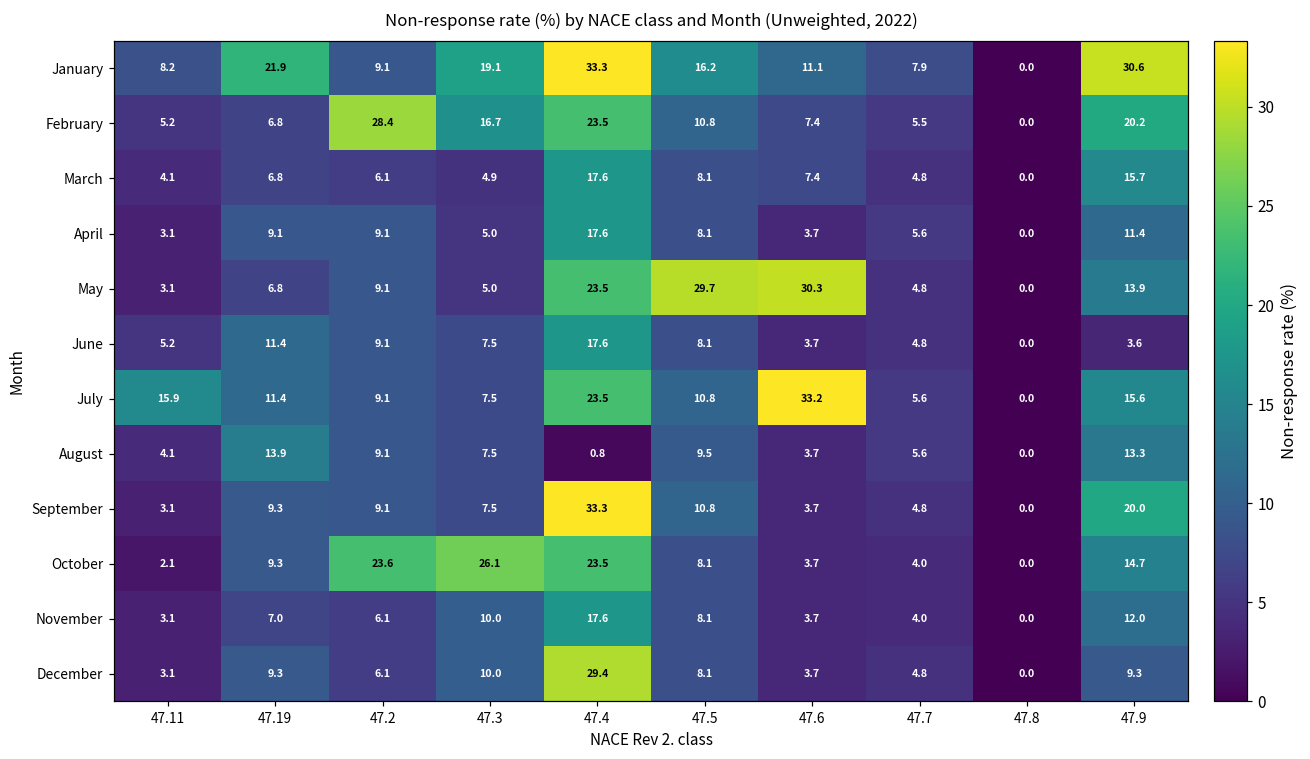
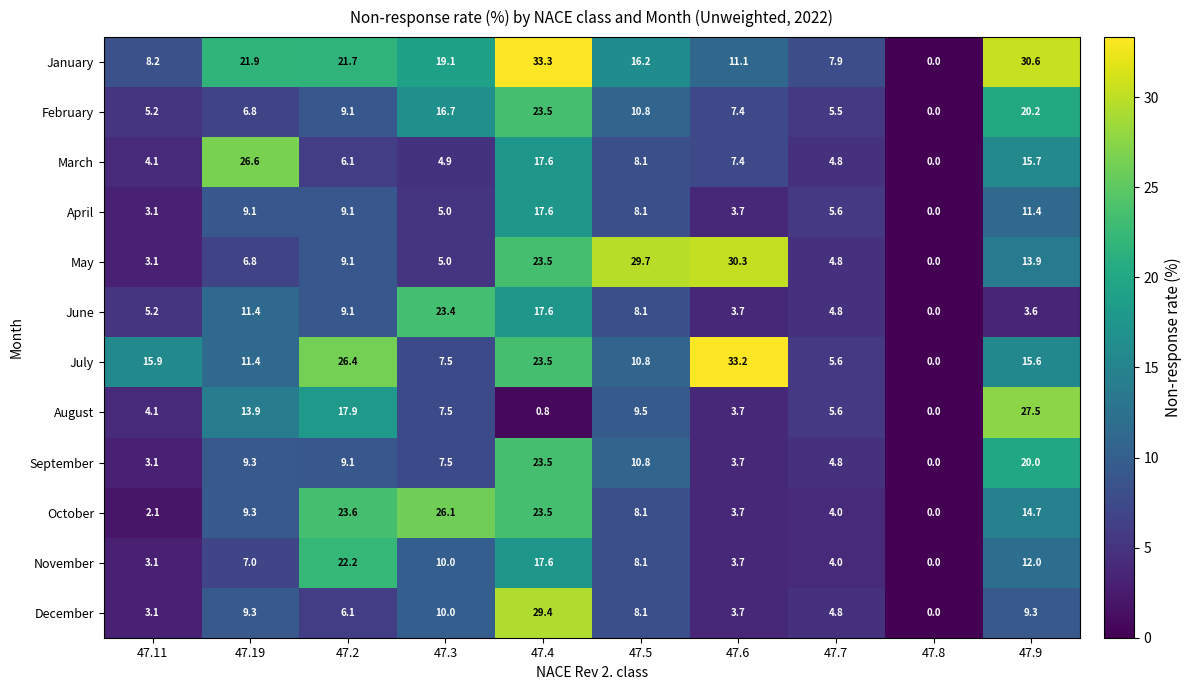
  {
    "January": {
      "47.11": 8.2,
      "47.19": 21.9,
-     "47.2": 9.1,
+     "47.2": 21.7,
      "47.3": 19.1,
      "47.4": 33.3,
      "47.5": 16.2,
      "47.6": 11.1,
      "47.7": 7.9,
      "47.8": 0.0,
      "47.9": 30.6
    },
    "February": {
      "47.11": 5.2,
      "47.19": 6.8,
-     "47.2": 28.4,
+     "47.2": 9.1,
      "47.3": 16.7,
      "47.4": 23.5,
      "47.5": 10.8,
      "47.6": 7.4,
      "47.7": 5.5,
      "47.8": 0.0,
      "47.9": 20.2
    },
    "March": {
      "47.11": 4.1,
-     "47.19": 6.8,
+     "47.19": 26.6,
      "47.2": 6.1,
      "47.3": 4.9,
      "47.4": 17.6,
      "47.5": 8.1,
      "47.6": 7.4,
      "47.7": 4.8,
      "47.8": 0.0,
      "47.9": 15.7
    },
    "April": {
      "47.11": 3.1,
      "47.19": 9.1,
      "47.2": 9.1,
      "47.3": 5.0,
      "47.4": 17.6,
      "47.5": 8.1,
      "47.6": 3.7,
      "47.7": 5.6,
      "47.8": 0.0,
      "47.9": 11.4
    },
    "May": {
      "47.11": 3.1,
      "47.19": 6.8,
      "47.2": 9.1,
      "47.3": 5.0,
      "47.4": 23.5,
      "47.5": 29.7,
      "47.6": 30.3,
      "47.7": 4.8,
      "47.8": 0.0,
      "47.9": 13.9
    },
    "June": {
      "47.11": 5.2,
      "47.19": 11.4,
      "47.2": 9.1,
-     "47.3": 7.5,
+     "47.3": 23.4,
      "47.4": 17.6,
      "47.5": 8.1,
      "47.6": 3.7,
      "47.7": 4.8,
      "47.8": 0.0,
      "47.9": 3.6
    },
    "July": {
      "47.11": 15.9,
      "47.19": 11.4,
-     "47.2": 9.1,
+     "47.2": 26.4,
      "47.3": 7.5,
      "47.4": 23.5,
      "47.5": 10.8,
      "47.6": 33.2,
      "47.7": 5.6,
      "47.8": 0.0,
      "47.9": 15.6
    },
    "August": {
      "47.11": 4.1,
      "47.19": 13.9,
-     "47.2": 9.1,
+     "47.2": 17.9,
      "47.3": 7.5,
      "47.4": 0.8,
      "47.5": 9.5,
      "47.6": 3.7,
      "47.7": 5.6,
      "47.8": 0.0,
-     "47.9": 13.3
+     "47.9": 27.5
    },
    "September": {
      "47.11": 3.1,
      "47.19": 9.3,
      "47.2": 9.1,
      "47.3": 7.5,
-     "47.4": 33.3,
+     "47.4": 23.5,
      "47.5": 10.8,
      "47.6": 3.7,
      "47.7": 4.8,
      "47.8": 0.0,
      "47.9": 20.0
    },
    "October": {
      "47.11": 2.1,
      "47.19": 9.3,
      "47.2": 23.6,
      "47.3": 26.1,
      "47.4": 23.5,
      "47.5": 8.1,
      "47.6": 3.7,
      "47.7": 4.0,
      "47.8": 0.0,
      "47.9": 14.7
    },
    "November": {
      "47.11": 3.1,
      "47.19": 7.0,
-     "47.2": 6.1,
+     "47.2": 22.2,
      "47.3": 10.0,
      "47.4": 17.6,
      "47.5": 8.1,
      "47.6": 3.7,
      "47.7": 4.0,
      "47.8": 0.0,
      "47.9": 12.0
    },
    "December": {
      "47.11": 3.1,
      "47.19": 9.3,
      "47.2": 6.1,
      "47.3": 10.0,
      "47.4": 29.4,
      "47.5": 8.1,
      "47.6": 3.7,
      "47.7": 4.8,
      "47.8": 0.0,
      "47.9": 9.3
    }
  }
